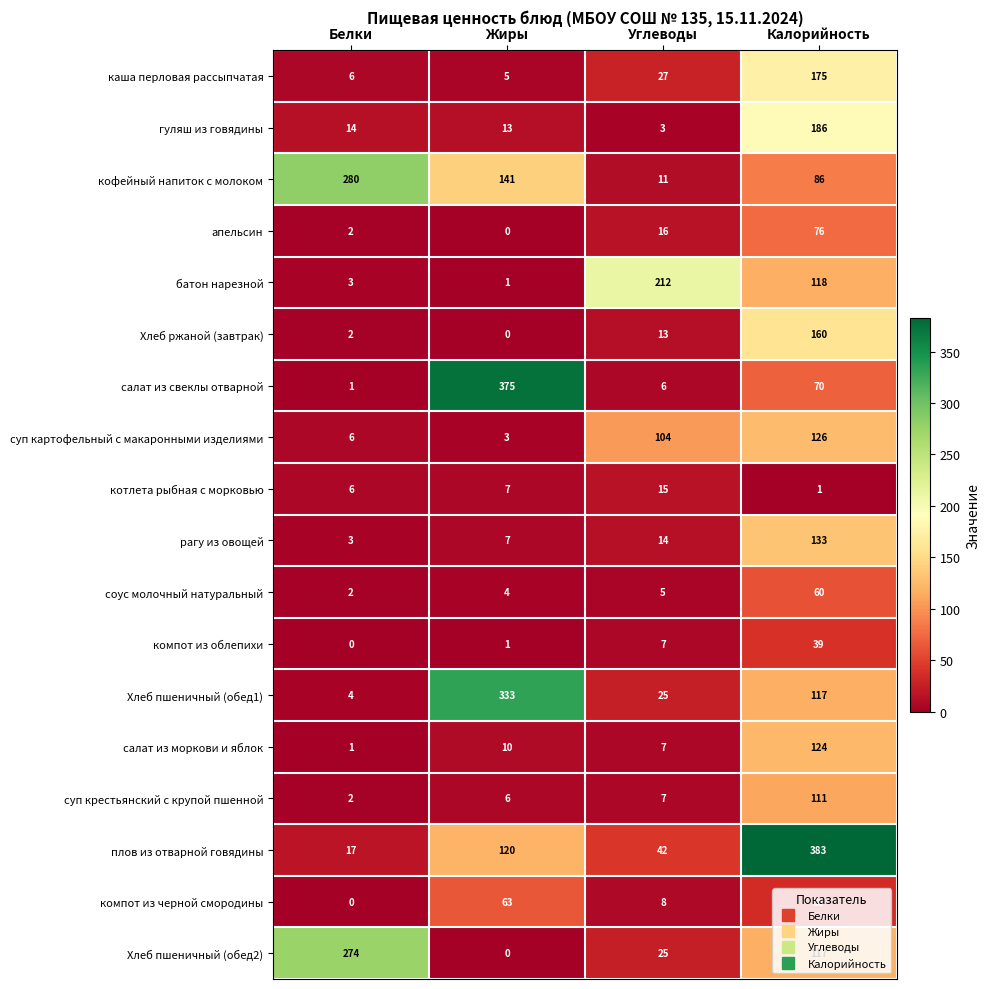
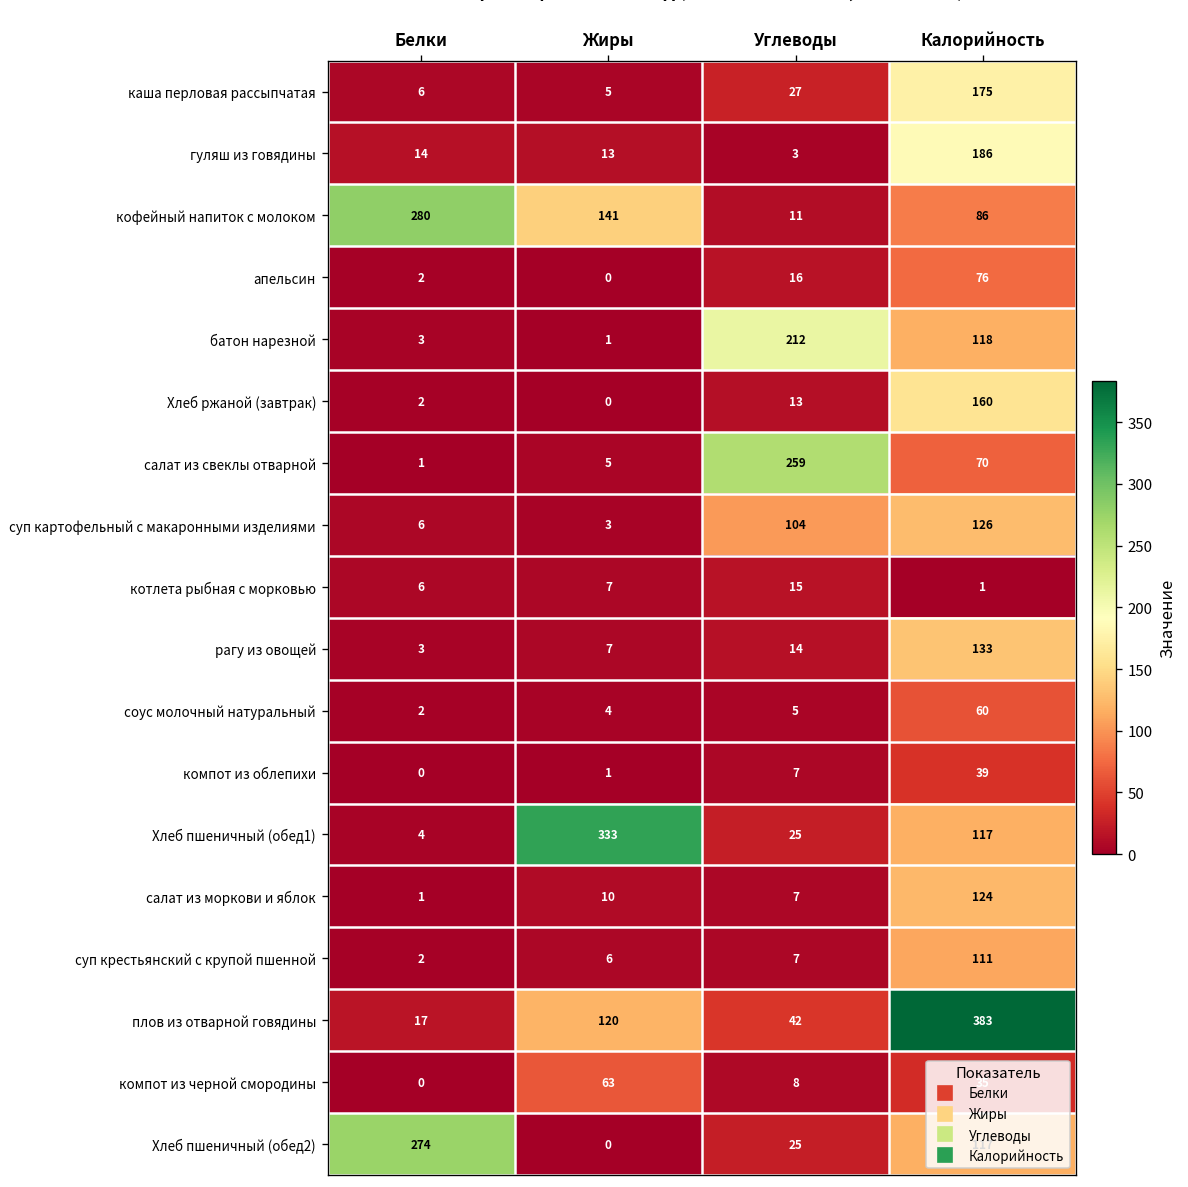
  {
    "каша перловая рассыпчатая": {
      "Белки": 6,
      "Жиры": 5,
      "Углеводы": 27,
      "Калорийность": 175
    },
    "гуляш из говядины": {
      "Белки": 14,
      "Жиры": 13,
      "Углеводы": 3,
      "Калорийность": 186
    },
    "кофейный напиток с молоком": {
      "Белки": 280,
      "Жиры": 141,
      "Углеводы": 11,
      "Калорийность": 86
    },
    "апельсин": {
      "Белки": 2,
      "Жиры": 0,
      "Углеводы": 16,
      "Калорийность": 76
    },
    "батон нарезной": {
      "Белки": 3,
      "Жиры": 1,
      "Углеводы": 212,
      "Калорийность": 118
    },
    "Хлеб ржаной (завтрак)": {
      "Белки": 2,
      "Жиры": 0,
      "Углеводы": 13,
      "Калорийность": 160
    },
    "салат из свеклы отварной": {
      "Белки": 1,
-     "Жиры": 375,
-     "Углеводы": 6,
+     "Жиры": 5,
+     "Углеводы": 259,
      "Калорийность": 70
    },
    "суп картофельный с макаронными изделиями": {
      "Белки": 6,
      "Жиры": 3,
      "Углеводы": 104,
      "Калорийность": 126
    },
    "котлета рыбная с морковью": {
      "Белки": 6,
      "Жиры": 7,
      "Углеводы": 15,
      "Калорийность": 1
    },
    "рагу из овощей": {
      "Белки": 3,
      "Жиры": 7,
      "Углеводы": 14,
      "Калорийность": 133
    },
    "соус молочный натуральный": {
      "Белки": 2,
      "Жиры": 4,
      "Углеводы": 5,
      "Калорийность": 60
    },
    "компот из облепихи": {
      "Белки": 0,
      "Жиры": 1,
      "Углеводы": 7,
      "Калорийность": 39
    },
    "Хлеб пшеничный (обед1)": {
      "Белки": 4,
      "Жиры": 333,
      "Углеводы": 25,
      "Калорийность": 117
    },
    "салат из моркови и яблок": {
      "Белки": 1,
      "Жиры": 10,
      "Углеводы": 7,
      "Калорийность": 124
    },
    "суп крестьянский с крупой пшенной": {
      "Белки": 2,
      "Жиры": 6,
      "Углеводы": 7,
      "Калорийность": 111
    },
    "плов из отварной говядины": {
      "Белки": 17,
      "Жиры": 120,
      "Углеводы": 42,
      "Калорийность": 383
    },
    "компот из черной смородины": {
      "Белки": 0,
      "Жиры": 63,
      "Углеводы": 8
    },
    "Хлеб пшеничный (обед2)": {
      "Белки": 274,
      "Жиры": 0,
      "Углеводы": 25
    }
  }
